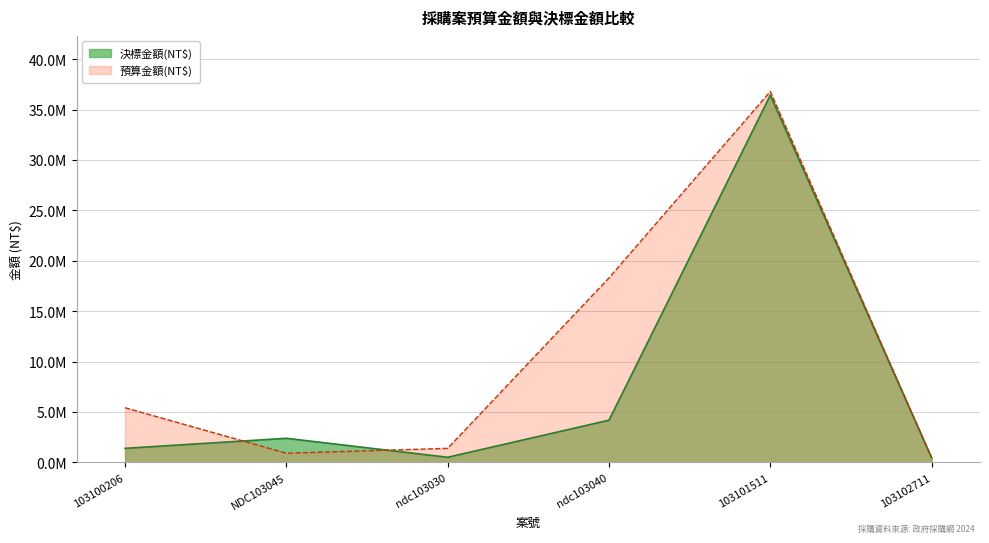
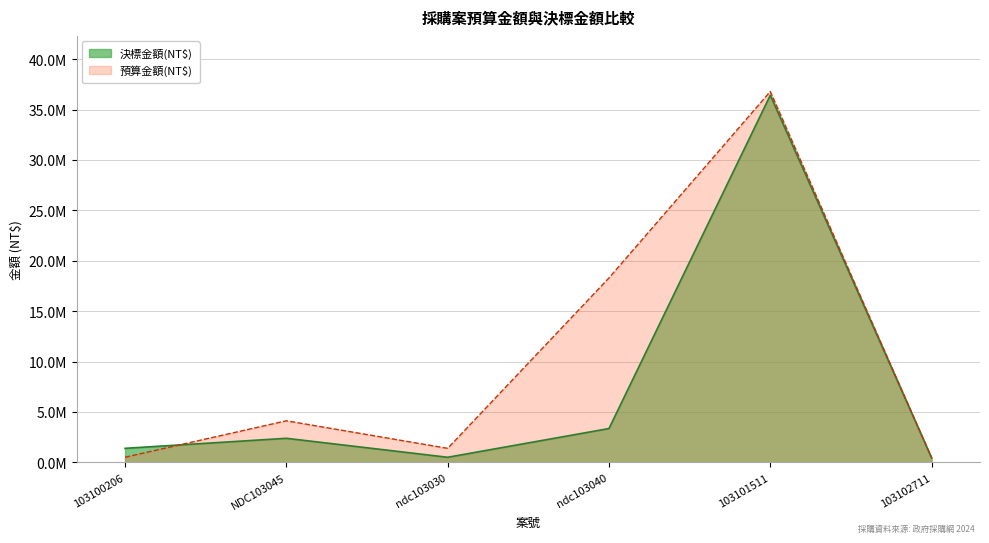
  {
    "決標金額(NT$)": {
      "103100206": 1400000,
      "NDC103045": 2400000,
      "ndc103030": 500000,
-     "ndc103040": 4200000,
+     "ndc103040": 3400000,
      "103101511": 36400000
    },
    "預算金額(NT$)": {
-     "103100206": 5400000,
-     "NDC103045": 900000,
+     "103100206": 500000,
+     "NDC103045": 4100000,
      "ndc103030": 1400000,
      "ndc103040": 18300000,
      "103101511": 36800000
    }
  }
